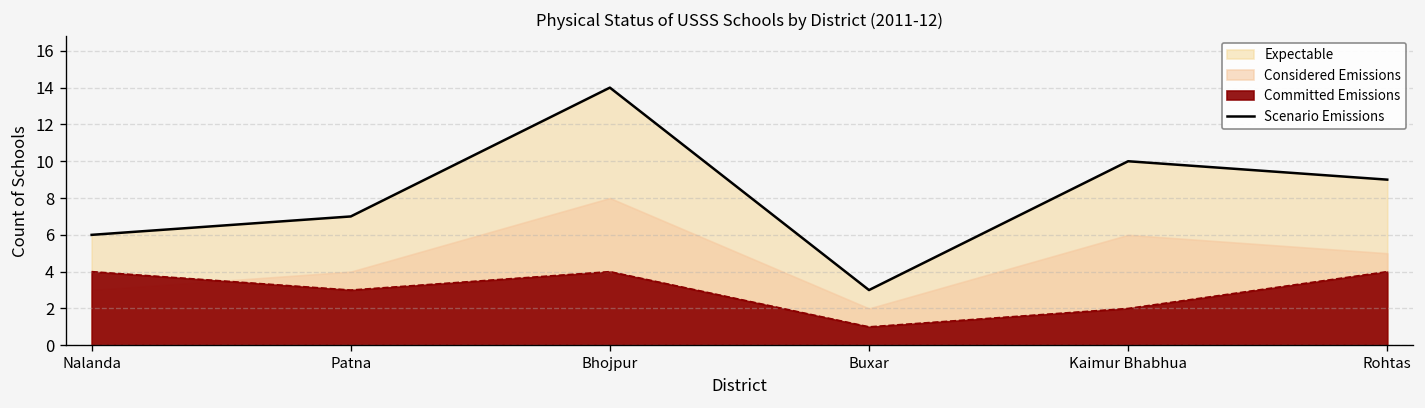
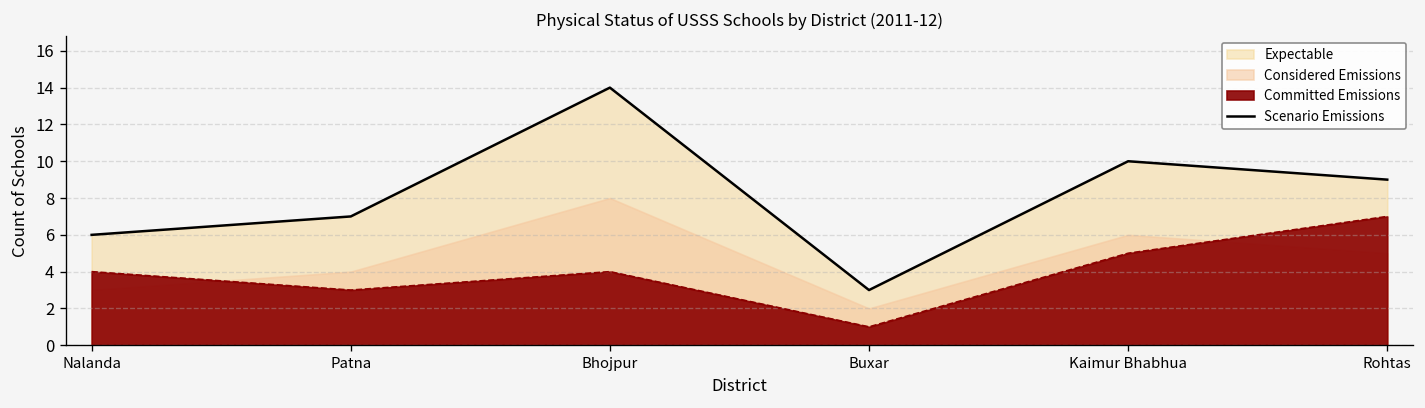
  {
    "Committed Emissions": {
      "Nalanda": 4,
      "Patna": 3,
      "Bhojpur": 4,
      "Buxar": 1,
-     "Kaimur Bhabhua": 2,
-     "Rohtas": 4
+     "Kaimur Bhabhua": 5,
+     "Rohtas": 7
    }
  }
